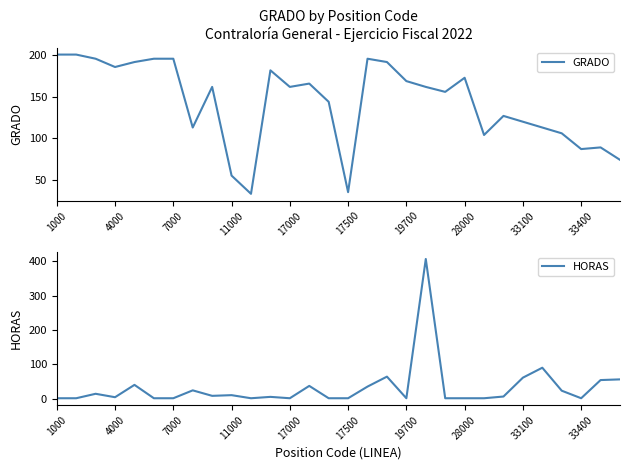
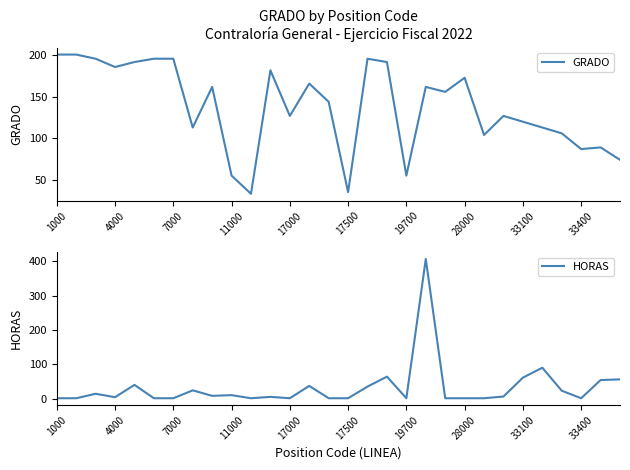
  {
    "GRADO by Position Code Contraloría General - Ejercicio Fiscal 2022": {
      "1000": 200,
      "4000": 190,
      "7000": 200,
      "11000": 60,
-     "17000": 160,
+     "17000": 130,
      "17500": 40,
-     "19700": 170,
+     "19700": 60,
      "28000": 170,
      "33100": 120,
      "33400": 90
    }
  }
